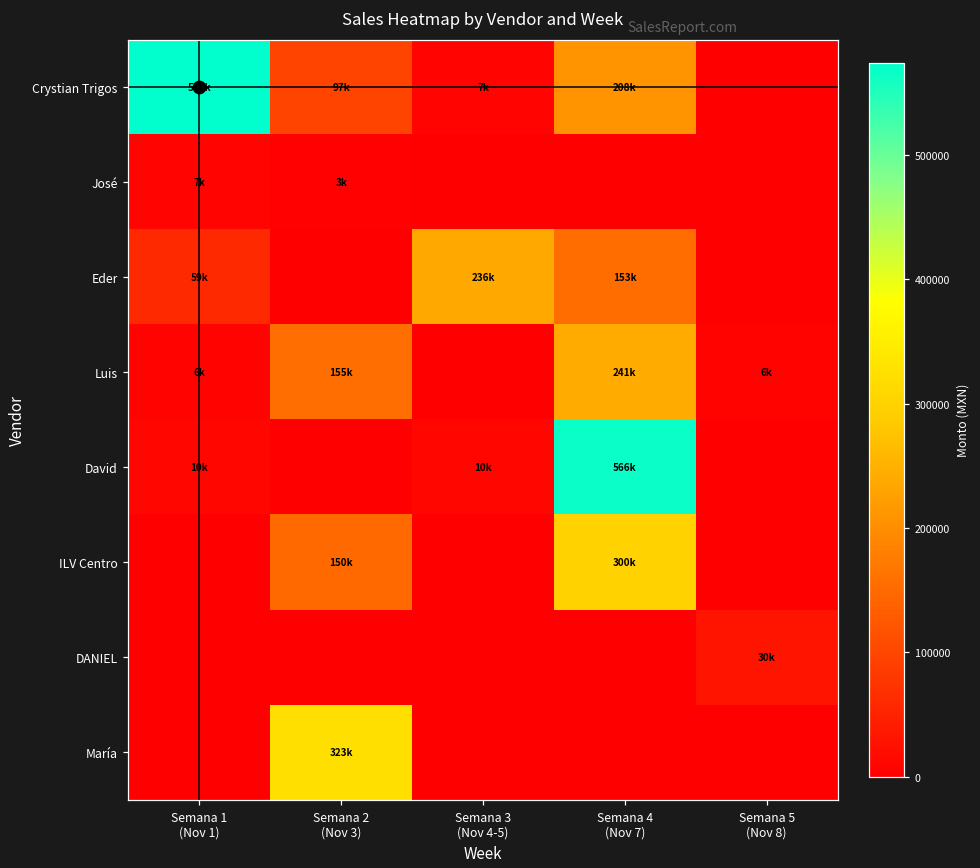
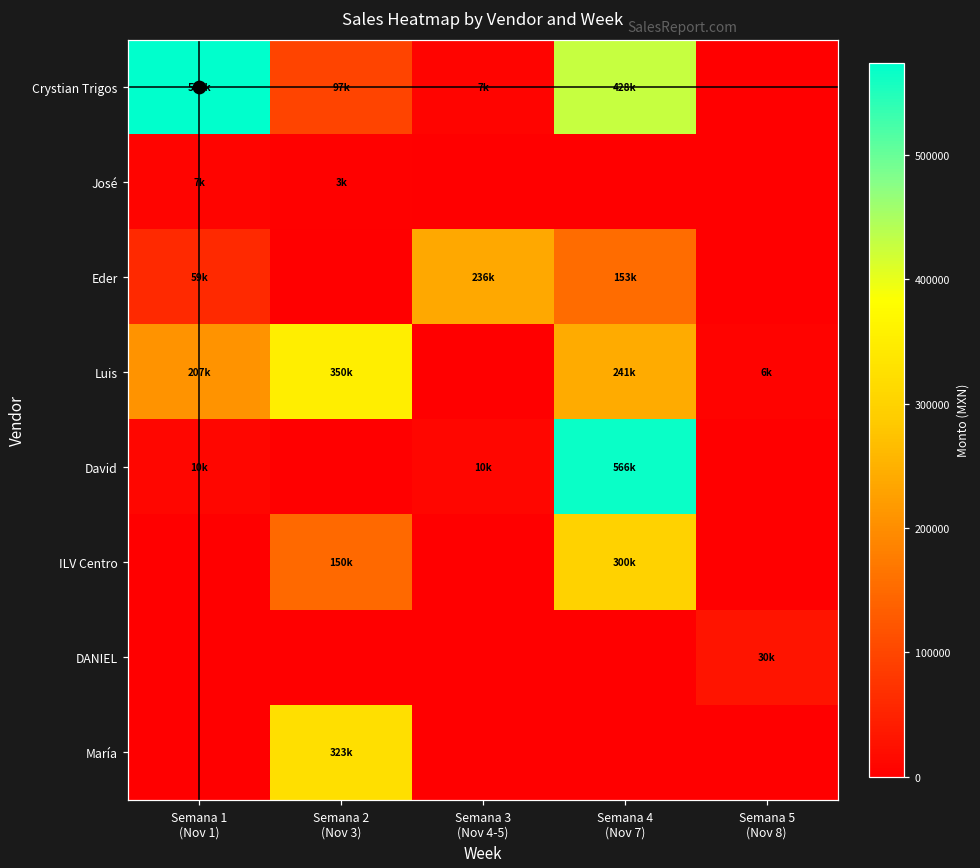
  {
    "Crystian Trigos": {
      "Semana 2 (Nov 3)": "97k",
      "Semana 3 (Nov 4-5)": "7k",
-     "Semana 4 (Nov 7)": "208k"
+     "Semana 4 (Nov 7)": "428k"
    },
    "José": {
      "Semana 1 (Nov 1)": "7k",
      "Semana 2 (Nov 3)": "3k"
    },
    "Eder": {
      "Semana 1 (Nov 1)": "59k",
      "Semana 3 (Nov 4-5)": "236k",
      "Semana 4 (Nov 7)": "153k"
    },
    "Luis": {
-     "Semana 1 (Nov 1)": "6k",
-     "Semana 2 (Nov 3)": "155k",
+     "Semana 1 (Nov 1)": "207k",
+     "Semana 2 (Nov 3)": "350k",
      "Semana 4 (Nov 7)": "241k",
      "Semana 5 (Nov 8)": "6k"
    },
    "David": {
      "Semana 1 (Nov 1)": "10k",
      "Semana 3 (Nov 4-5)": "10k",
      "Semana 4 (Nov 7)": "566k"
    },
    "ILV Centro": {
      "Semana 2 (Nov 3)": "150k",
      "Semana 4 (Nov 7)": "300k"
    },
    "DANIEL": {
      "Semana 5 (Nov 8)": "30k"
    },
    "María": {
      "Semana 2 (Nov 3)": "323k"
    }
  }
